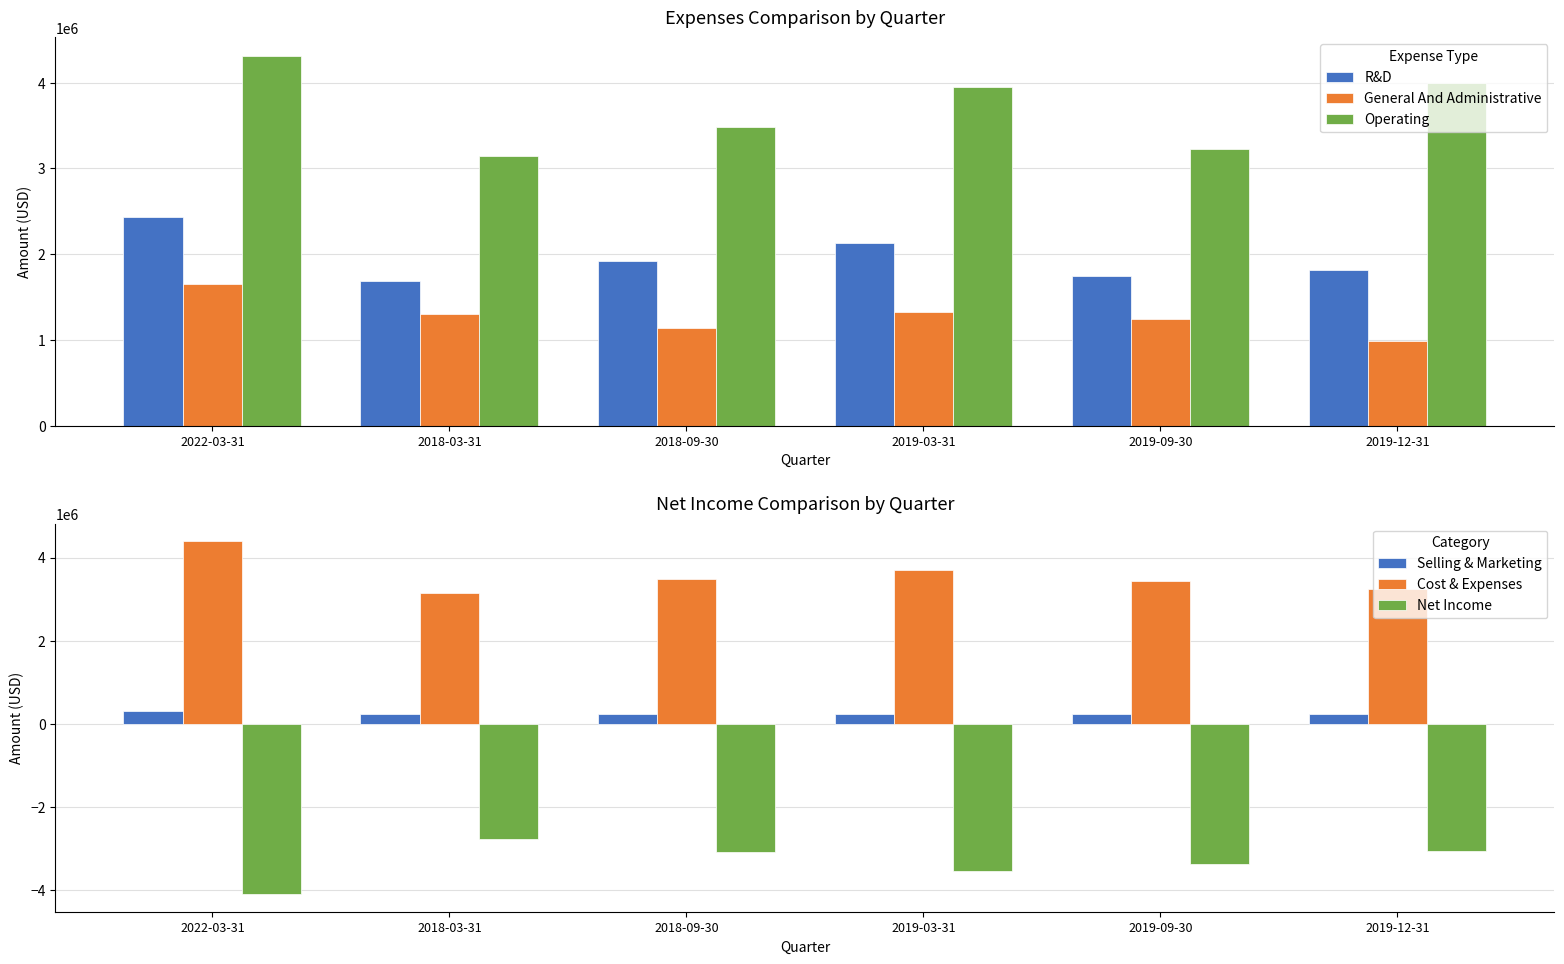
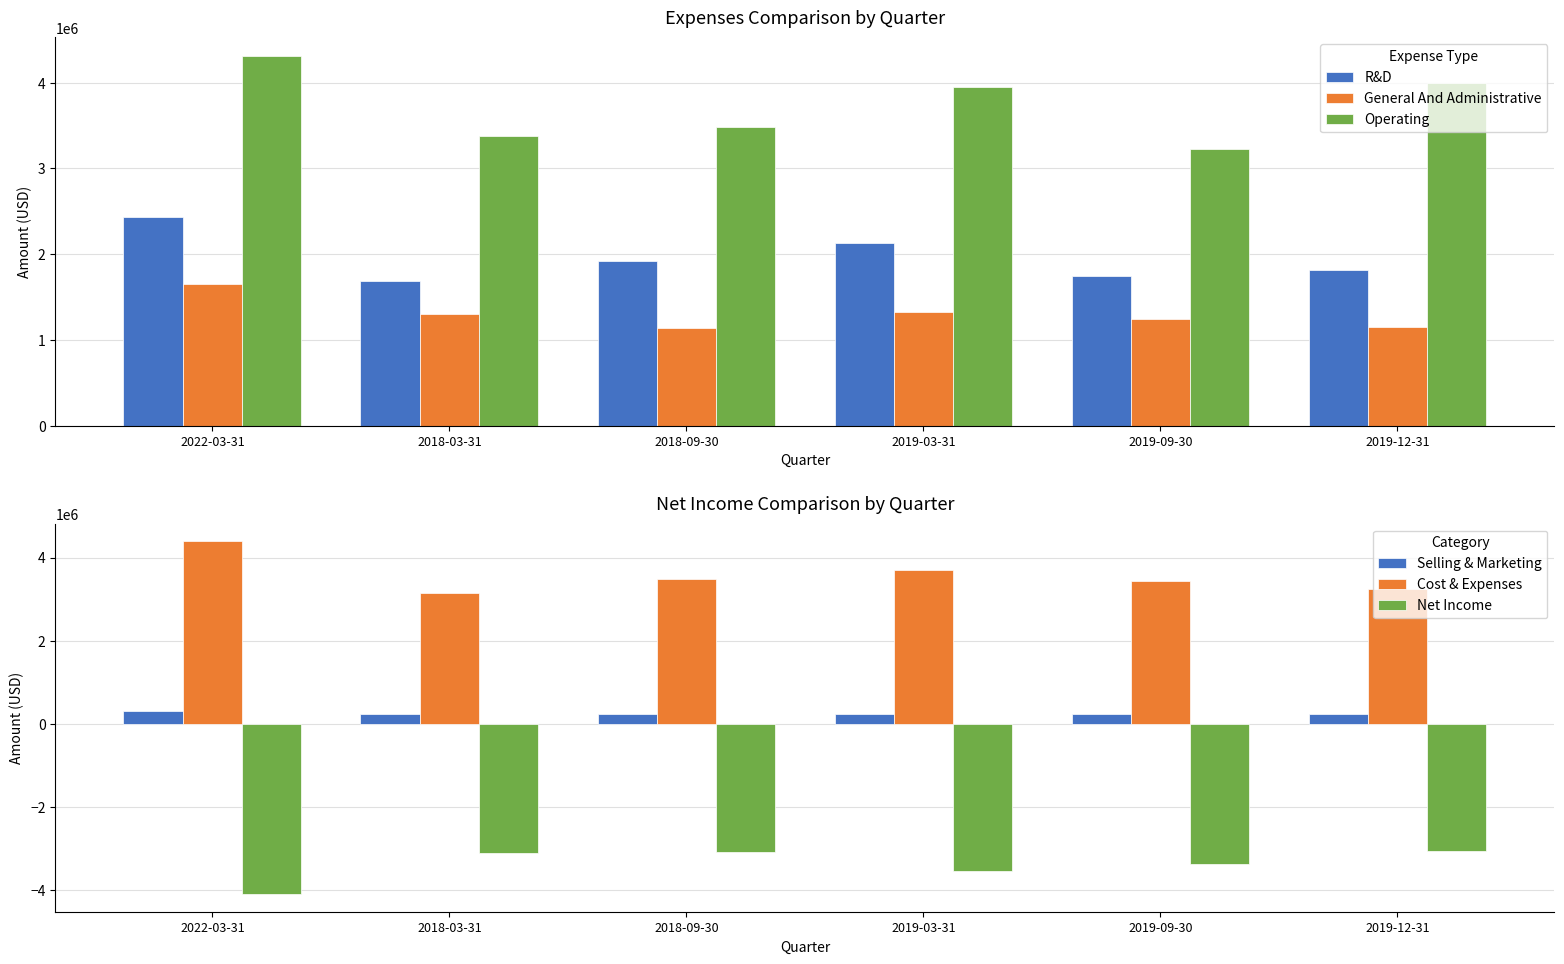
  {
    "Expenses Comparison by Quarter": {
      "General And Administrative": {
        "2022-03-31": 1600000,
        "2018-03-31": 1300000,
        "2018-09-30": 1100000,
        "2019-03-31": 1300000,
        "2019-09-30": 1200000,
-       "2019-12-31": 1000000
+       "2019-12-31": 1200000
      },
      "Operating": {
        "2022-03-31": 4300000,
-       "2018-03-31": 3100000,
+       "2018-03-31": 3400000,
        "2018-09-30": 3500000,
        "2019-03-31": 3900000,
        "2019-09-30": 3200000
      }
    },
    "Net Income Comparison by Quarter": {
      "Net Income": {
        "2022-03-31": -4100000,
-       "2018-03-31": -2800000,
+       "2018-03-31": -3100000,
        "2018-09-30": -3100000,
        "2019-03-31": -3500000,
        "2019-09-30": -3400000,
        "2019-12-31": -3000000
      }
    }
  }
